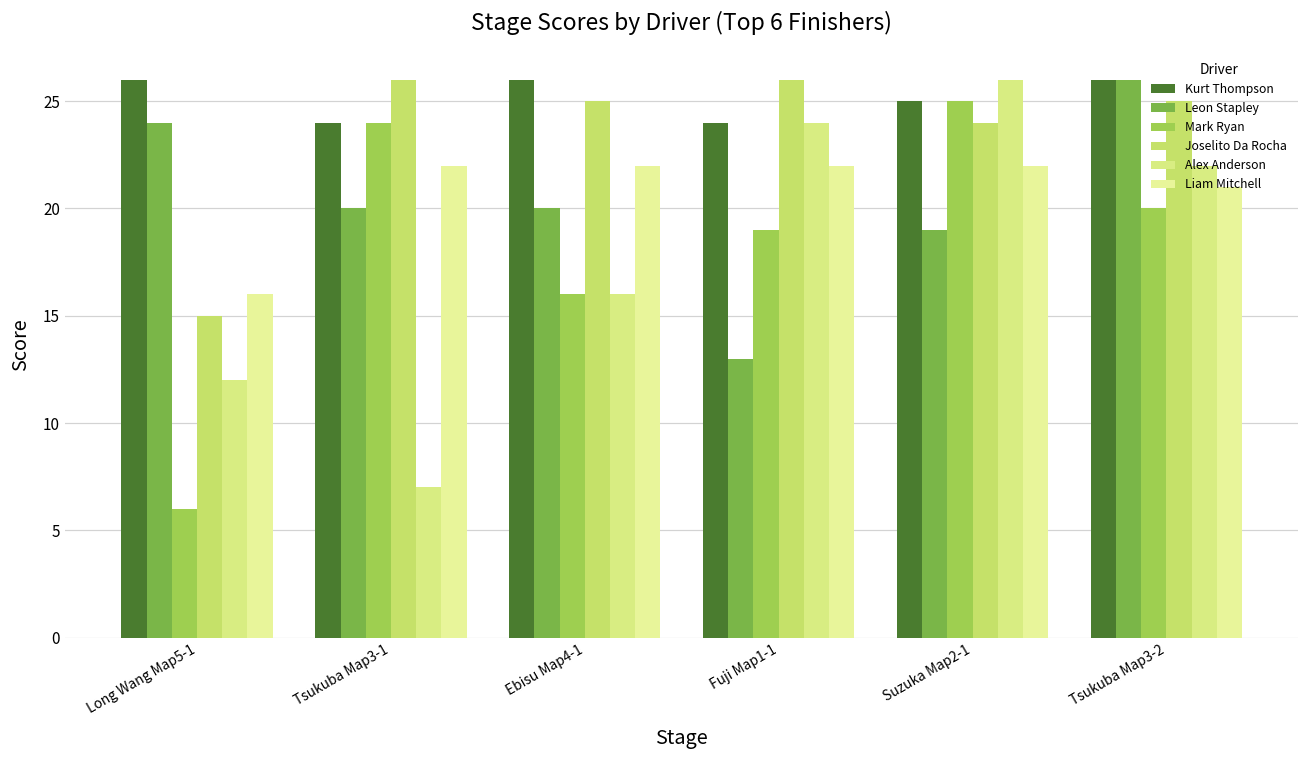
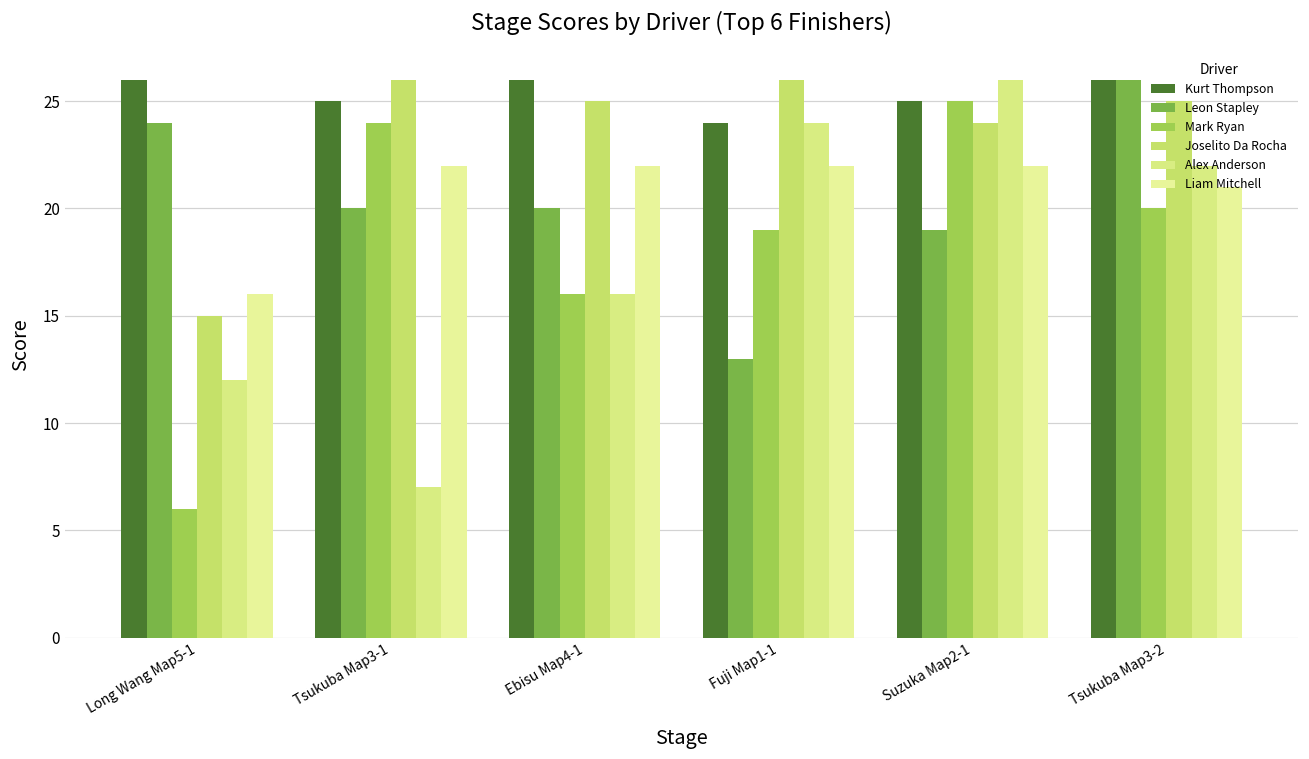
  {
    "Kurt Thompson": {
      "Long Wang Map5-1": 26,
-     "Tsukuba Map3-1": 24,
+     "Tsukuba Map3-1": 25,
      "Ebisu Map4-1": 26,
      "Fuji Map1-1": 24,
      "Suzuka Map2-1": 25,
      "Tsukuba Map3-2": 26
    }
  }
